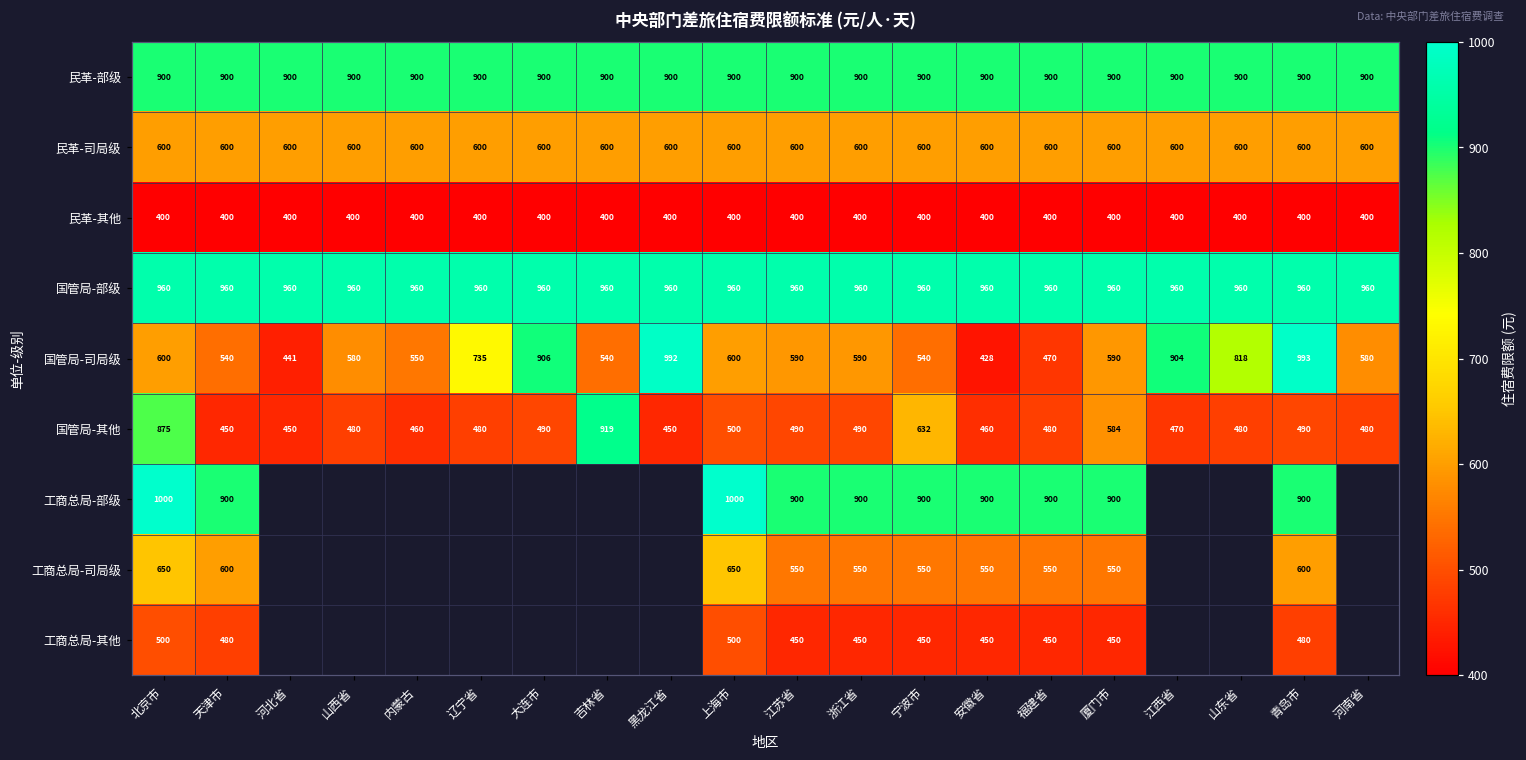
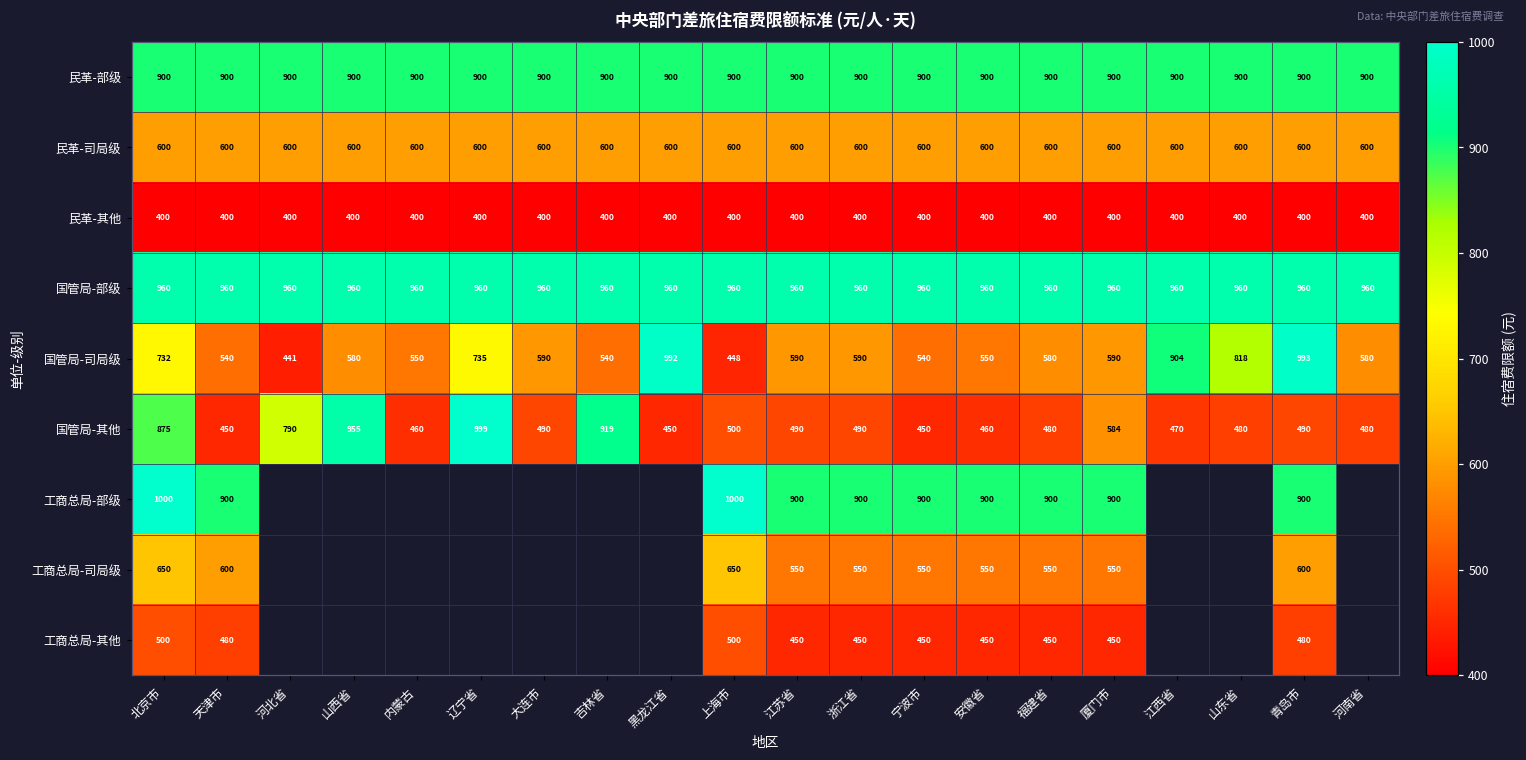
  {
    "民革-部级": {
      "北京市": 900,
      "天津市": 900,
      "河北省": 900,
      "山西省": 900,
      "内蒙古": 900,
      "辽宁省": 900,
      "大连市": 900,
      "吉林省": 900,
      "黑龙江省": 900,
      "上海市": 900,
      "江苏省": 900,
      "浙江省": 900,
      "宁波市": 900,
      "安徽省": 900,
      "福建省": 900,
      "厦门市": 900,
      "江西省": 900,
      "山东省": 900,
      "青岛市": 900,
      "河南省": 900
    },
    "民革-司局级": {
      "北京市": 600,
      "天津市": 600,
      "河北省": 600,
      "山西省": 600,
      "内蒙古": 600,
      "辽宁省": 600,
      "大连市": 600,
      "吉林省": 600,
      "黑龙江省": 600,
      "上海市": 600,
      "江苏省": 600,
      "浙江省": 600,
      "宁波市": 600,
      "安徽省": 600,
      "福建省": 600,
      "厦门市": 600,
      "江西省": 600,
      "山东省": 600,
      "青岛市": 600,
      "河南省": 600
    },
    "民革-其他": {
      "北京市": 400,
      "天津市": 400,
      "河北省": 400,
      "山西省": 400,
      "内蒙古": 400,
      "辽宁省": 400,
      "大连市": 400,
      "吉林省": 400,
      "黑龙江省": 400,
      "上海市": 400,
      "江苏省": 400,
      "浙江省": 400,
      "宁波市": 400,
      "安徽省": 400,
      "福建省": 400,
      "厦门市": 400,
      "江西省": 400,
      "山东省": 400,
      "青岛市": 400,
      "河南省": 400
    },
    "国管局-部级": {
      "北京市": 960,
      "天津市": 960,
      "河北省": 960,
      "山西省": 960,
      "内蒙古": 960,
      "辽宁省": 960,
      "大连市": 960,
      "吉林省": 960,
      "黑龙江省": 960,
      "上海市": 960,
      "江苏省": 960,
      "浙江省": 960,
      "宁波市": 960,
      "安徽省": 960,
      "福建省": 960,
      "厦门市": 960,
      "江西省": 960,
      "山东省": 960,
      "青岛市": 960,
      "河南省": 960
    },
    "国管局-司局级": {
-     "北京市": 600,
+     "北京市": 732,
      "天津市": 540,
      "河北省": 441,
      "山西省": 580,
      "内蒙古": 550,
      "辽宁省": 735,
-     "大连市": 906,
+     "大连市": 590,
      "吉林省": 540,
      "黑龙江省": 992,
-     "上海市": 600,
+     "上海市": 448,
      "江苏省": 590,
      "浙江省": 590,
      "宁波市": 540,
-     "安徽省": 428,
-     "福建省": 470,
+     "安徽省": 550,
+     "福建省": 580,
      "厦门市": 590,
      "江西省": 904,
      "山东省": 818,
      "青岛市": 993,
      "河南省": 580
    },
    "国管局-其他": {
      "北京市": 875,
      "天津市": 450,
-     "河北省": 450,
-     "山西省": 480,
+     "河北省": 790,
+     "山西省": 955,
      "内蒙古": 460,
-     "辽宁省": 480,
+     "辽宁省": 999,
      "大连市": 490,
      "吉林省": 919,
      "黑龙江省": 450,
      "上海市": 500,
      "江苏省": 490,
      "浙江省": 490,
-     "宁波市": 632,
+     "宁波市": 450,
      "安徽省": 460,
      "福建省": 480,
      "厦门市": 584,
      "江西省": 470,
      "山东省": 480,
      "青岛市": 490,
      "河南省": 480
    },
    "工商总局-部级": {
      "北京市": 1000,
      "天津市": 900,
      "上海市": 1000,
      "江苏省": 900,
      "浙江省": 900,
      "宁波市": 900,
      "安徽省": 900,
      "福建省": 900,
      "厦门市": 900,
      "青岛市": 900
    },
    "工商总局-司局级": {
      "北京市": 650,
      "天津市": 600,
      "上海市": 650,
      "江苏省": 550,
      "浙江省": 550,
      "宁波市": 550,
      "安徽省": 550,
      "福建省": 550,
      "厦门市": 550,
      "青岛市": 600
    },
    "工商总局-其他": {
      "北京市": 500,
      "天津市": 480,
      "上海市": 500,
      "江苏省": 450,
      "浙江省": 450,
      "宁波市": 450,
      "安徽省": 450,
      "福建省": 450,
      "厦门市": 450,
      "青岛市": 480
    }
  }
